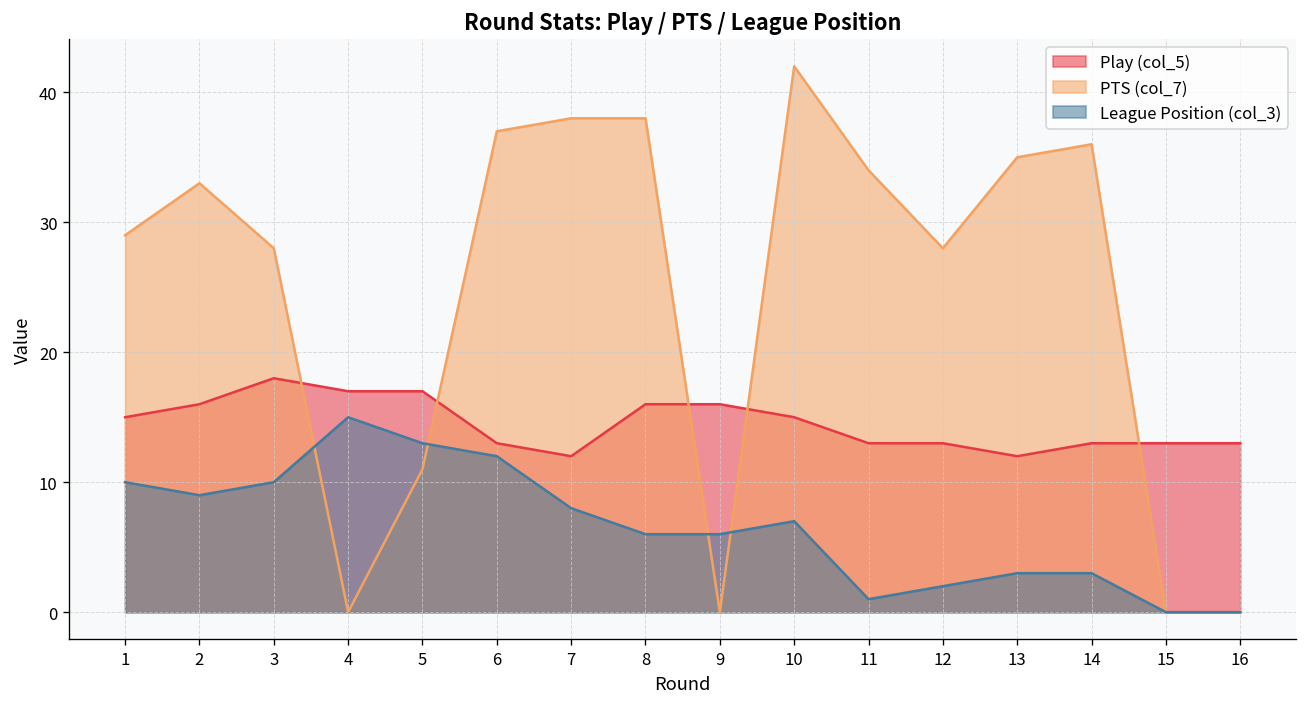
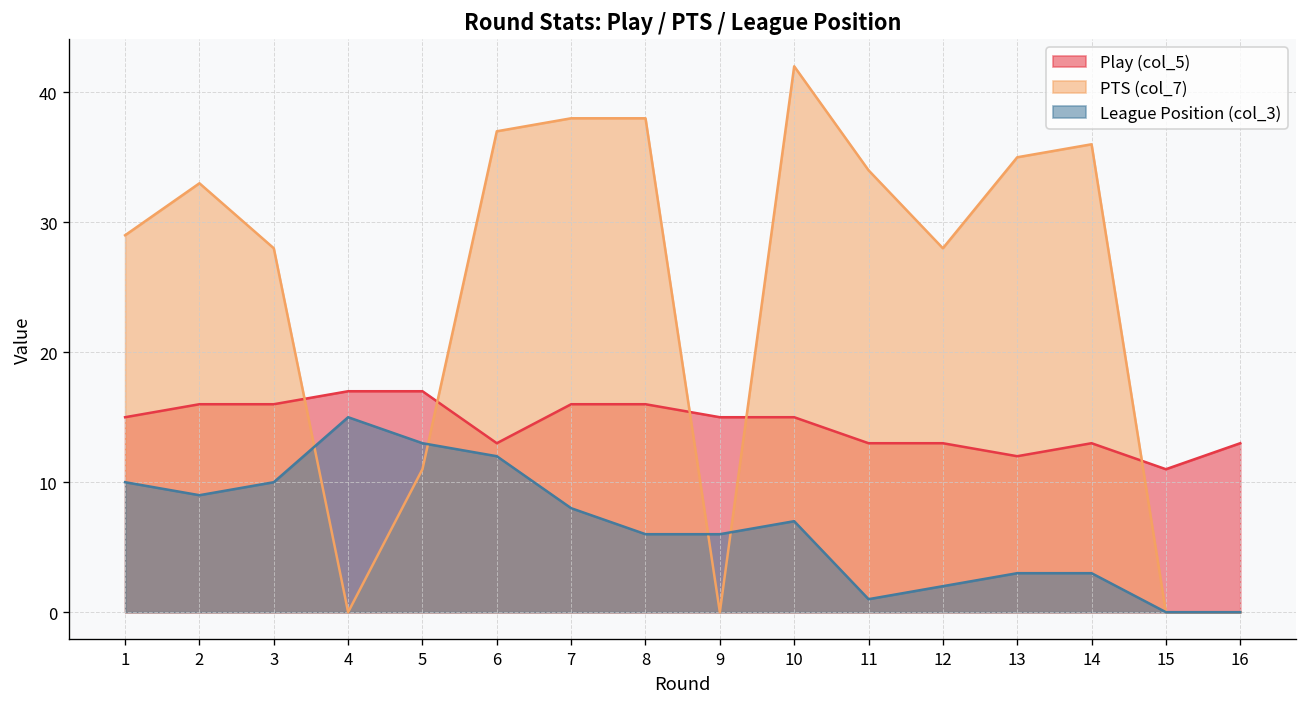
  {
    "Play (col_5)": {
      "1": 15,
      "2": 16,
-     "3": 18,
+     "3": 16,
      "4": 17,
      "5": 17,
      "6": 13,
-     "7": 12,
+     "7": 16,
      "8": 16,
-     "9": 16,
+     "9": 15,
      "10": 15,
      "11": 13,
      "12": 13,
      "13": 12,
      "14": 13,
-     "15": 13,
+     "15": 11,
      "16": 13
    },
    "PTS (col_7)": {
      "1": 29,
      "2": 33,
      "3": 28,
      "4": 0,
      "5": 11,
      "6": 37,
      "7": 38,
      "8": 38,
      "9": 0,
      "10": 42,
      "11": 34,
      "12": 28,
      "13": 35,
      "14": 36
    },
    "League Position (col_3)": {
      "1": 10,
      "2": 9,
      "3": 10,
      "4": 15,
      "5": 13,
      "6": 12,
      "7": 8,
      "8": 6,
      "9": 6,
      "10": 7,
      "11": 1,
      "12": 2,
      "13": 3,
      "14": 3
    }
  }
